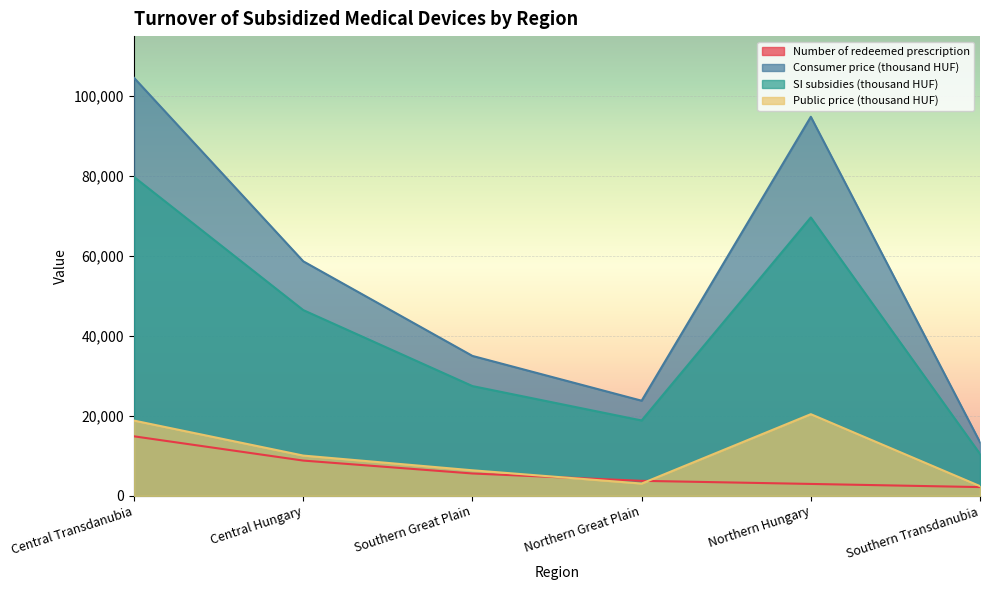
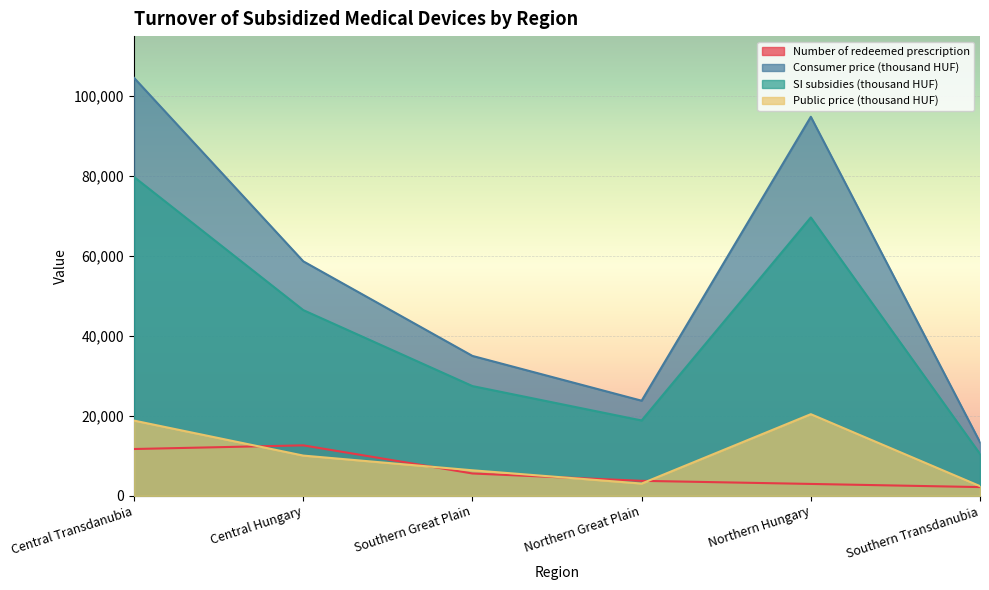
  {
    "Number of redeemed prescription": {
-     "Central Transdanubia": "15,000",
-     "Central Hungary": "9,000",
+     "Central Transdanubia": "12,000",
+     "Central Hungary": "13,000",
      "Southern Great Plain": "6,000",
      "Northern Great Plain": "4,000",
      "Northern Hungary": "3,000"
    },
    "Public price (thousand HUF)": {
      "Central Transdanubia": "19,000",
      "Central Hungary": "10,000",
      "Southern Great Plain": "6,000",
      "Northern Great Plain": "3,000",
      "Northern Hungary": "20,000"
    }
  }
